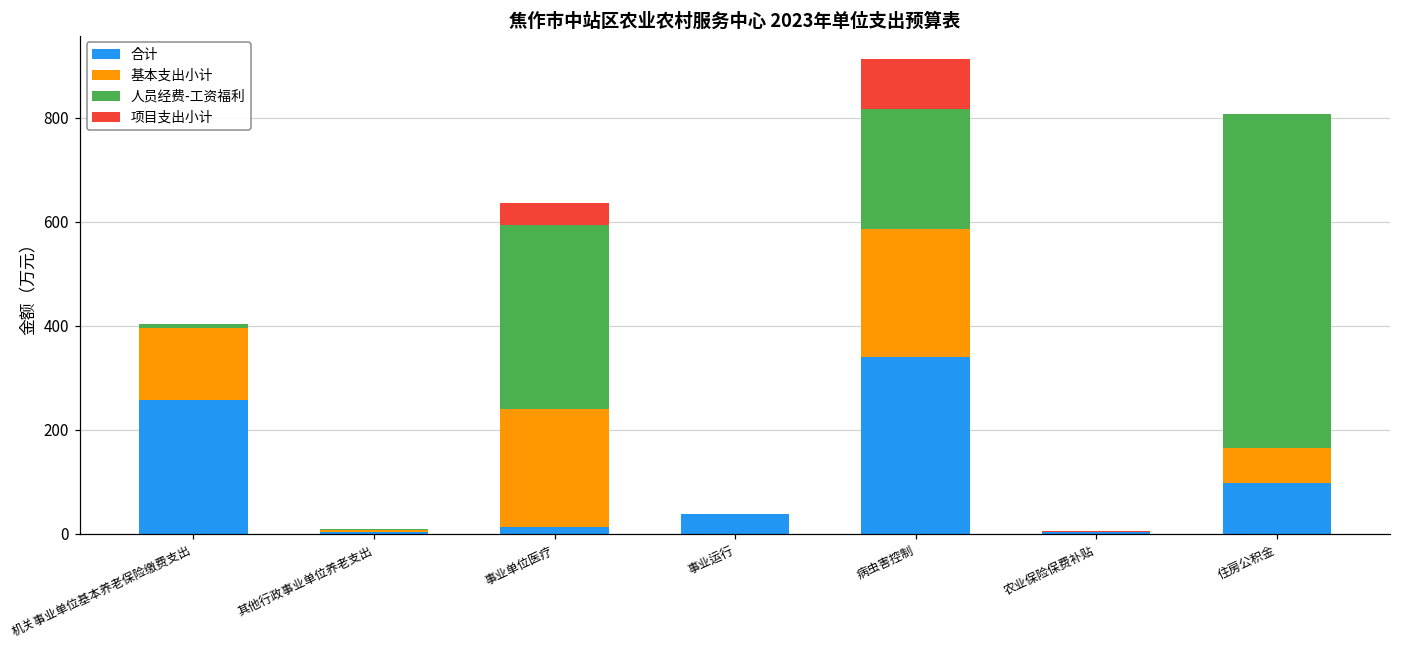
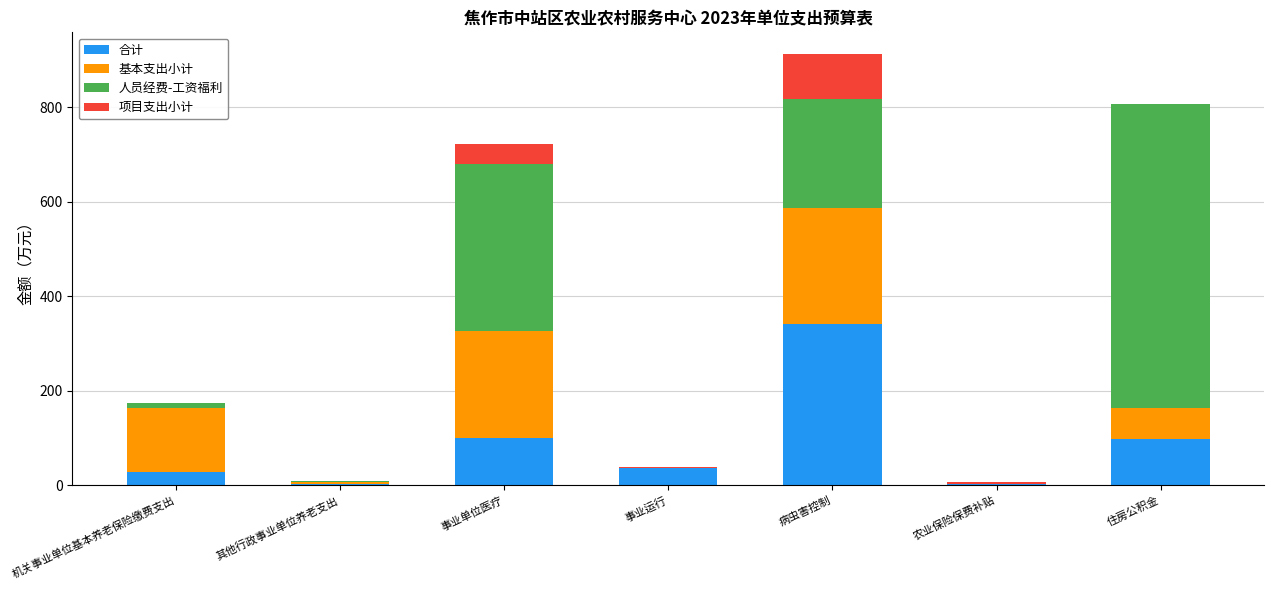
  {
    "合计": {
-     "机关事业单位基本养老保险缴费支出": 260,
-     "事业单位医疗": 10,
+     "机关事业单位基本养老保险缴费支出": 30,
+     "事业单位医疗": 100,
      "事业运行": 40,
      "病虫害控制": 340,
      "住房公积金": 100
    },
    "基本支出小计": {
      "机关事业单位基本养老保险缴费支出": 140,
      "事业单位医疗": 230,
      "事业运行": 0,
      "病虫害控制": 250,
      "农业保险保费补贴": 0,
      "住房公积金": 70
    },
    "人员经费-工资福利": {
      "机关事业单位基本养老保险缴费支出": 10,
      "事业单位医疗": 360,
      "事业运行": 0,
      "病虫害控制": 230,
      "农业保险保费补贴": 0,
      "住房公积金": 640
    },
    "项目支出小计": {
      "机关事业单位基本养老保险缴费支出": 0,
      "其他行政事业单位养老支出": 0,
      "事业单位医疗": 40,
      "病虫害控制": 100,
      "住房公积金": 0
    }
  }
